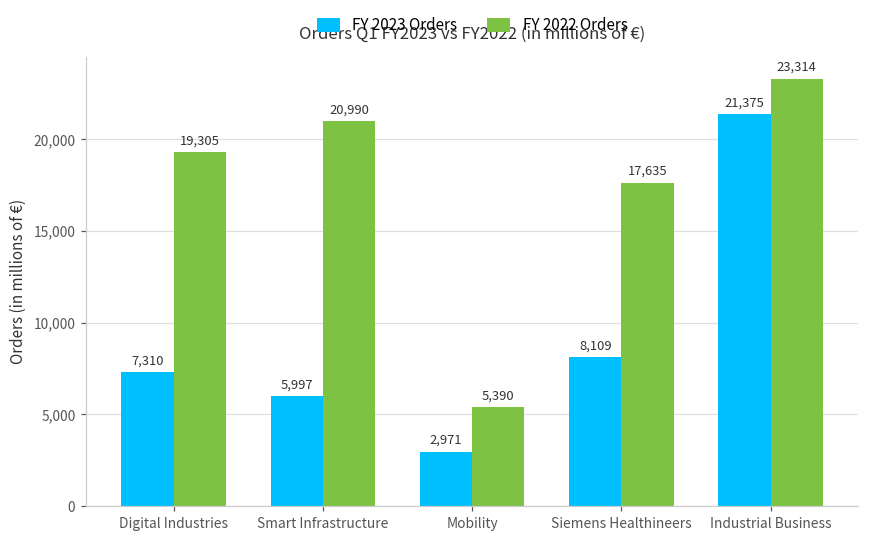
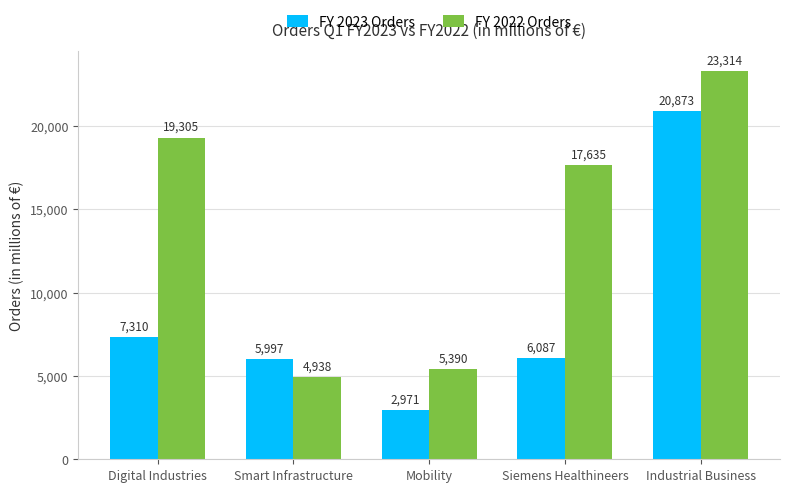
  {
    "FY 2023 Orders": {
      "Digital Industries": "7,310",
      "Smart Infrastructure": "5,997",
      "Mobility": "2,971",
-     "Siemens Healthineers": "8,109",
-     "Industrial Business": "21,375"
+     "Siemens Healthineers": "6,087",
+     "Industrial Business": "20,873"
    },
    "FY 2022 Orders": {
      "Digital Industries": "19,305",
-     "Smart Infrastructure": "20,990",
+     "Smart Infrastructure": "4,938",
      "Mobility": "5,390",
      "Siemens Healthineers": "17,635",
      "Industrial Business": "23,314"
    }
  }
